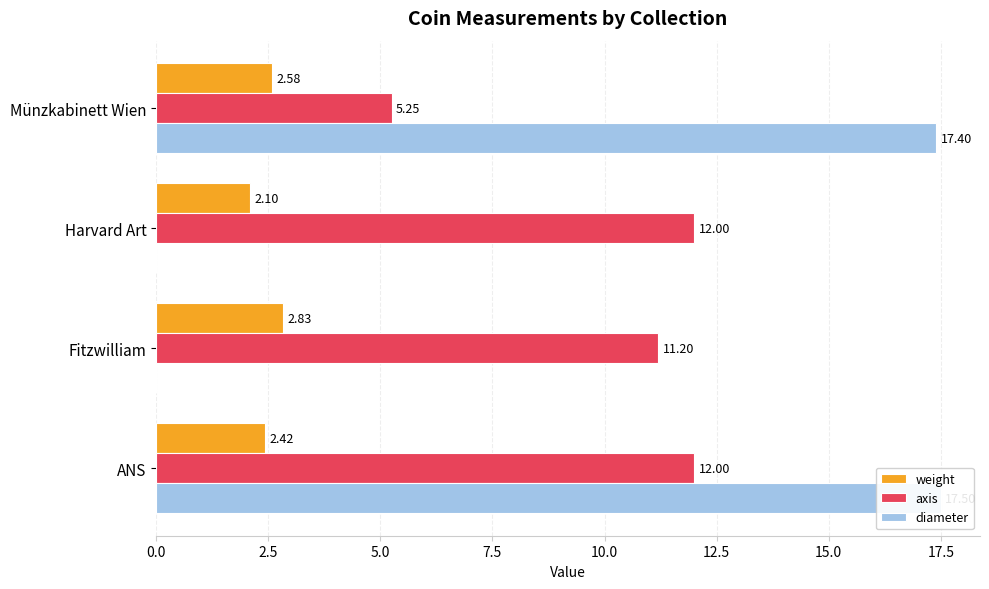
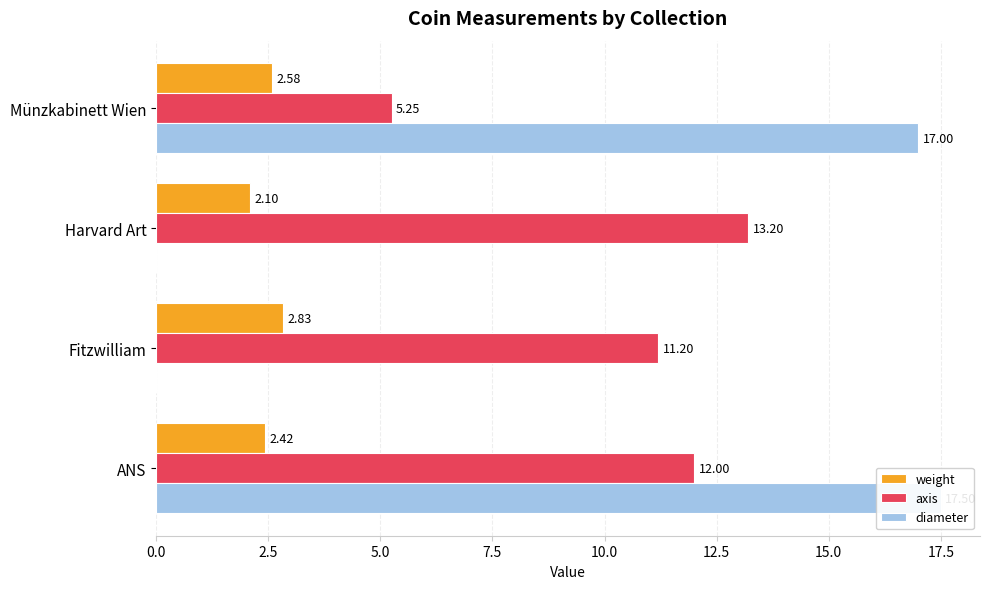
  {
    "weight": {
      "Münzkabinett Wien": 2.58,
      "Harvard Art": 2.10,
      "Fitzwilliam": 2.83,
      "ANS": 2.42
    },
    "axis": {
      "Münzkabinett Wien": 5.25,
-     "Harvard Art": 12.00,
+     "Harvard Art": 13.20,
      "Fitzwilliam": 11.20,
      "ANS": 12.00
    },
    "diameter": {
-     "Münzkabinett Wien": 17.40
+     "Münzkabinett Wien": 17.00
    }
  }
